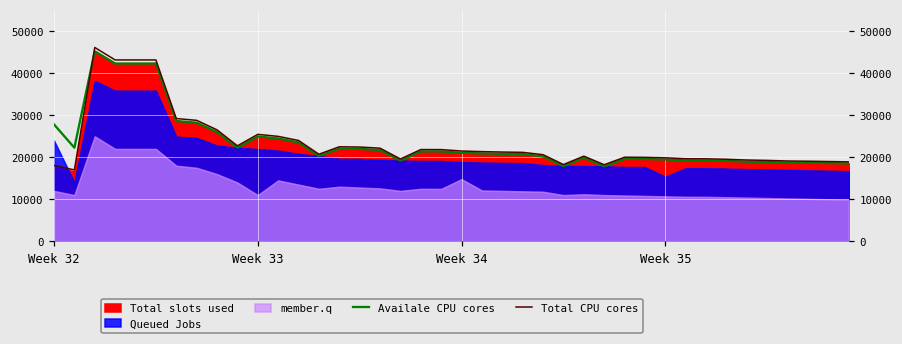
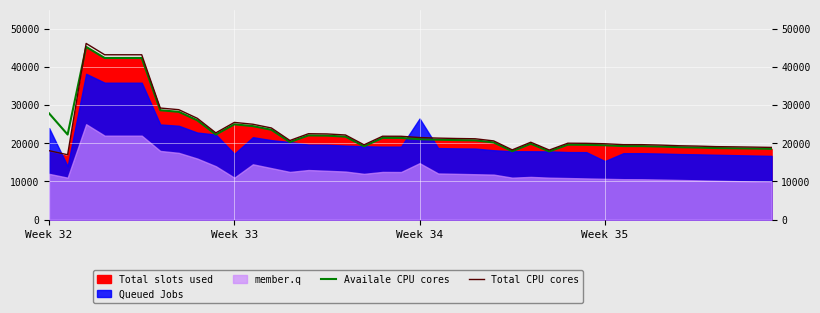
  {
    "Availale CPU cores": {
      "Week 32": 28000
    },
    "Queued Jobs": {
      "Week 32": 24000,
-     "Week 33": 22000,
-     "Week 34": 19000,
+     "Week 33": 17000,
+     "Week 34": 27000,
      "Week 35": 15000
    },
    "member.q": {
      "Week 32": 12000,
      "Week 33": 11000,
      "Week 34": 15000,
      "Week 35": 11000
    }
  }
